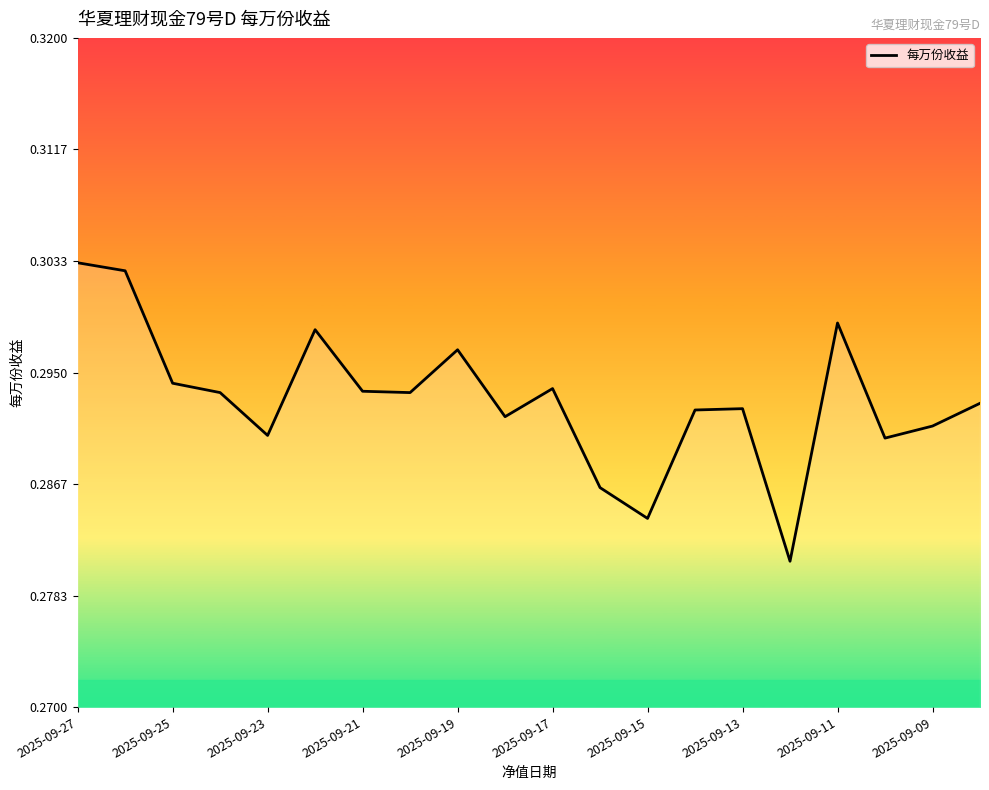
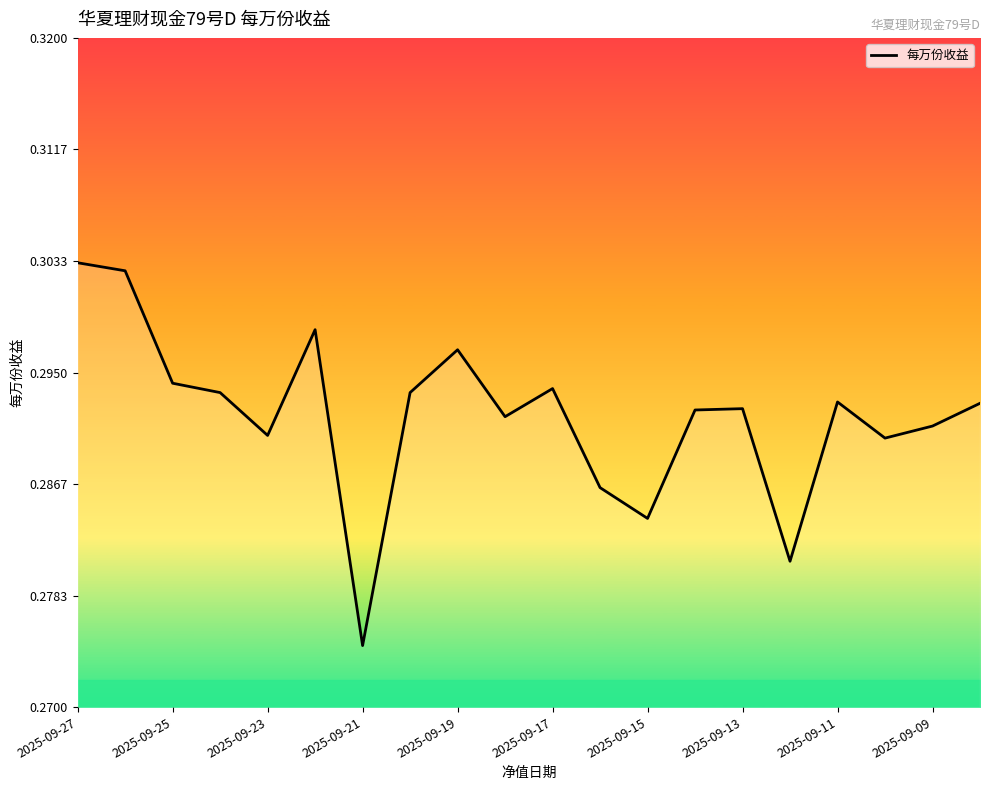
  {
    "每万份收益": {
      "2025-09-27": 0.3032,
      "2025-09-25": 0.2942,
      "2025-09-23": 0.2903,
-     "2025-09-21": 0.2936,
+     "2025-09-21": 0.2746,
      "2025-09-19": 0.2967,
      "2025-09-17": 0.2938,
      "2025-09-15": 0.2841,
      "2025-09-13": 0.2923,
-     "2025-09-11": 0.2987,
+     "2025-09-11": 0.2928,
      "2025-09-09": 0.2910
    }
  }
